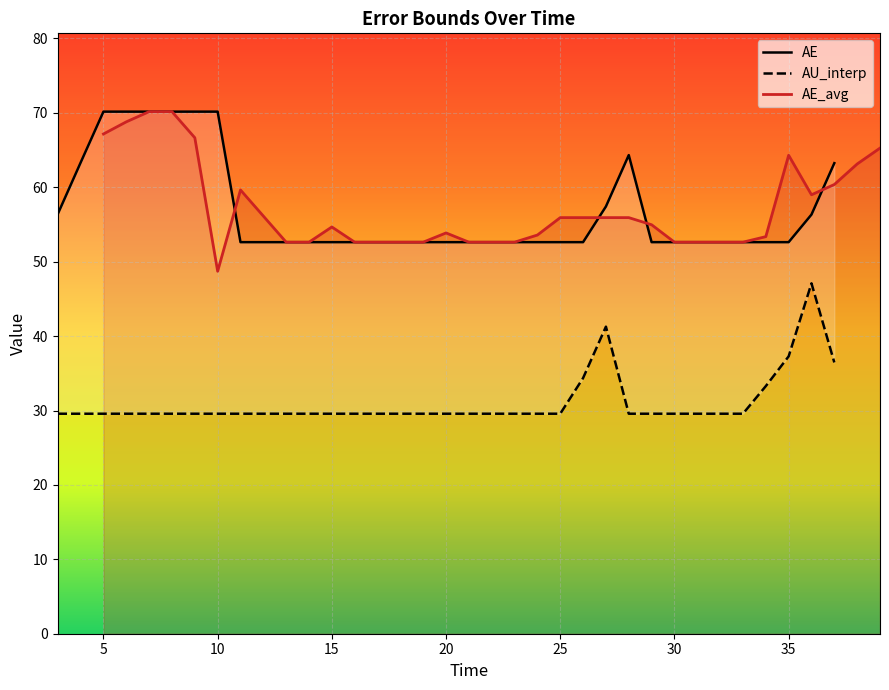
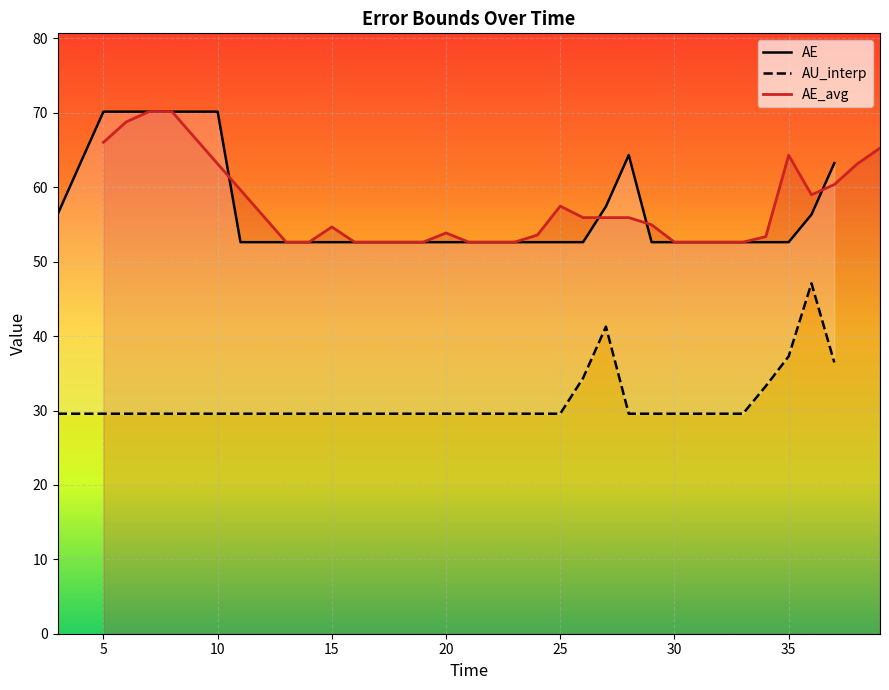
  {
    "AU_interp": {
      "5": 30,
      "10": 30,
      "15": 30,
      "20": 30,
      "25": 30,
      "30": 30,
      "35": 37
    },
    "AE_avg": {
-     "5": 67,
-     "10": 49,
+     "5": 66,
+     "10": 63,
      "15": 55,
      "20": 54,
-     "25": 56,
+     "25": 57,
      "35": 64
    }
  }
